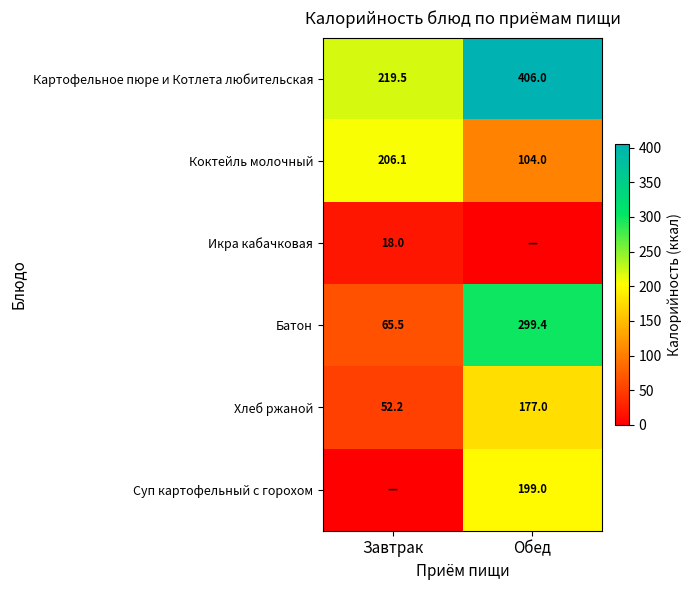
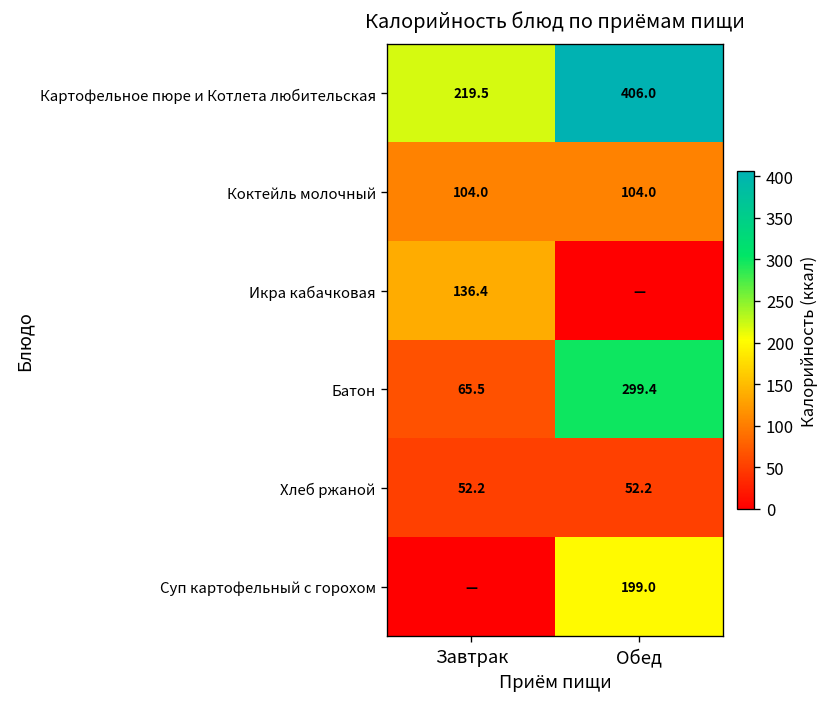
  {
    "Картофельное пюре и Котлета любительская": {
      "Завтрак": 219.5,
      "Обед": 406.0
    },
    "Коктейль молочный": {
-     "Завтрак": 206.1,
+     "Завтрак": 104.0,
      "Обед": 104.0
    },
    "Икра кабачковая": {
-     "Завтрак": 18.0
+     "Завтрак": 136.4
    },
    "Батон": {
      "Завтрак": 65.5,
      "Обед": 299.4
    },
    "Хлеб ржаной": {
      "Завтрак": 52.2,
-     "Обед": 177.0
+     "Обед": 52.2
    },
    "Суп картофельный с горохом": {
      "Обед": 199.0
    }
  }
